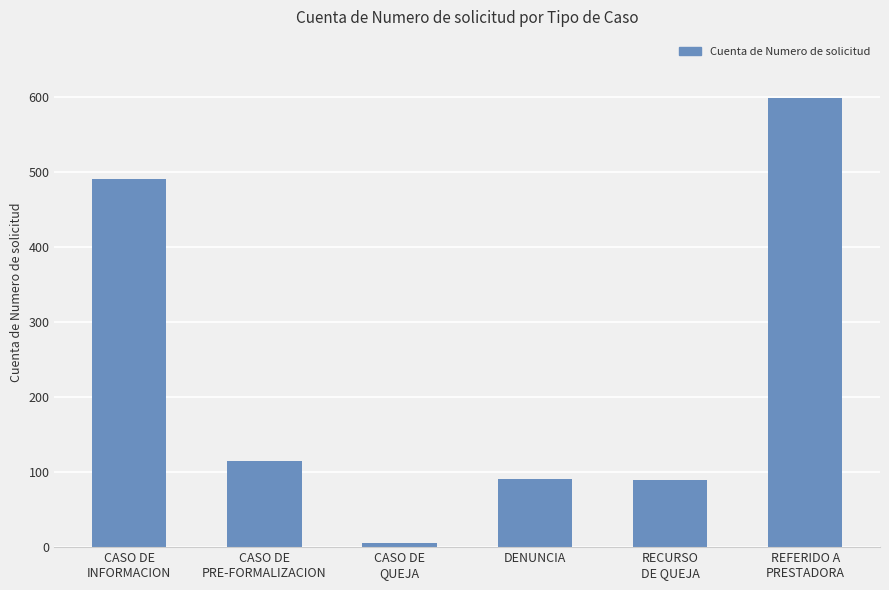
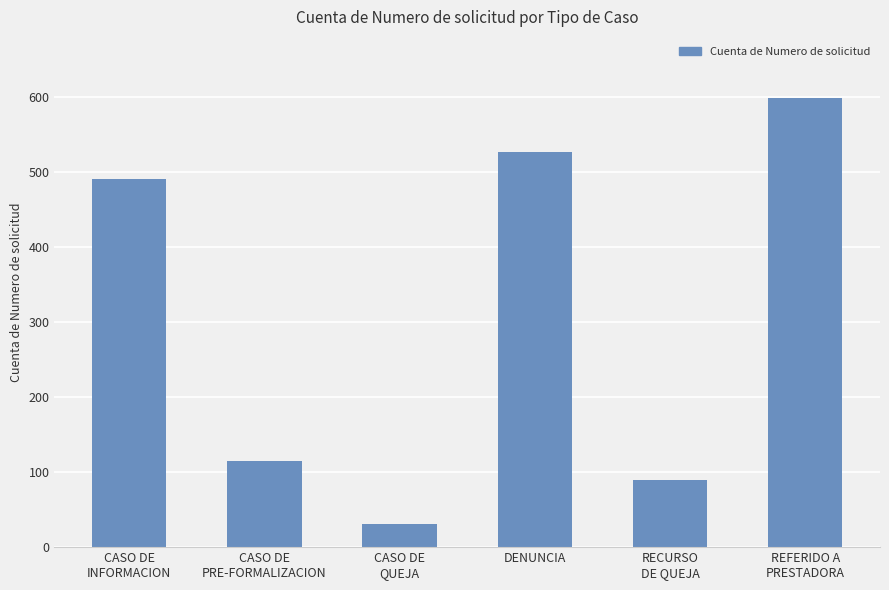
  {
    "CASO DE INFORMACION": 490,
    "CASO DE PRE-FORMALIZACION": 120,
-   "CASO DE QUEJA": 10,
-   "DENUNCIA": 90,
+   "CASO DE QUEJA": 30,
+   "DENUNCIA": 530,
    "RECURSO DE QUEJA": 90,
    "REFERIDO A PRESTADORA": 600
  }
